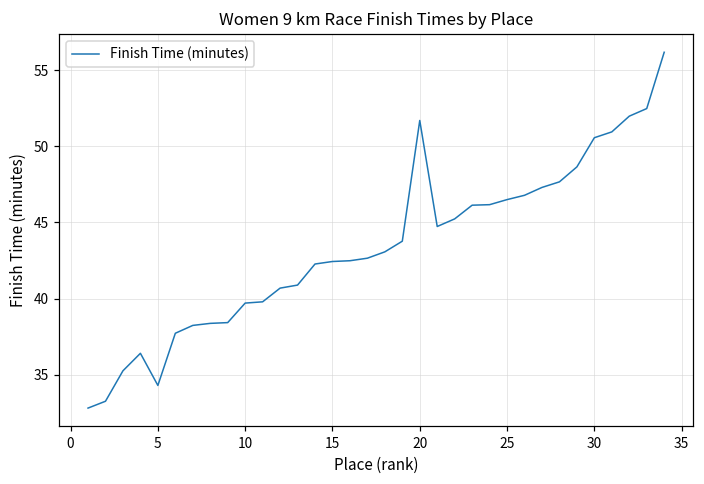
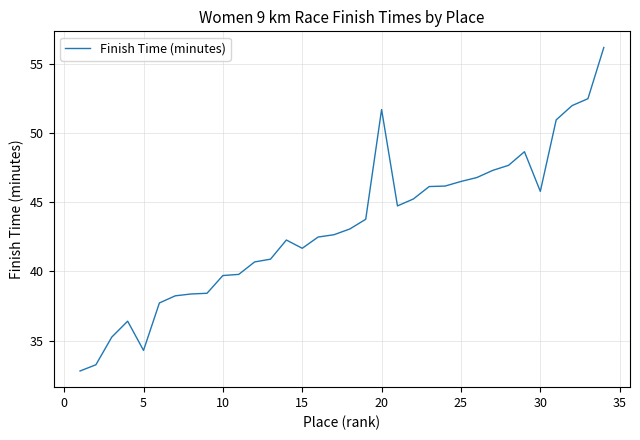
  {
    "5": 34.3,
    "10": 39.7,
-   "15": 42.4,
+   "15": 41.7,
    "20": 51.7,
    "25": 46.5,
-   "30": 50.6
+   "30": 45.8
  }
